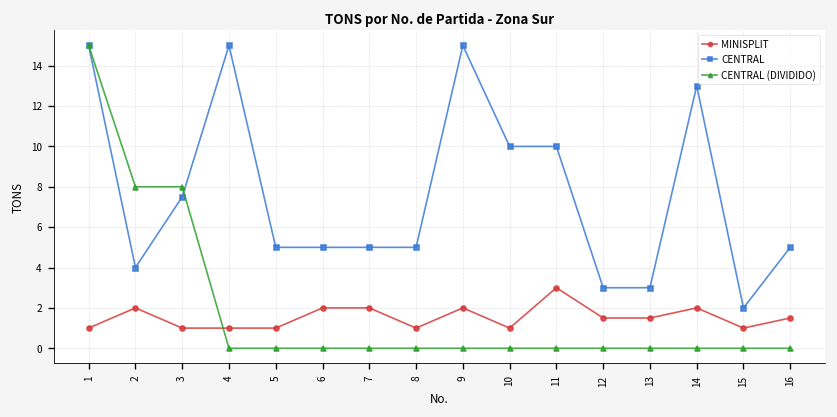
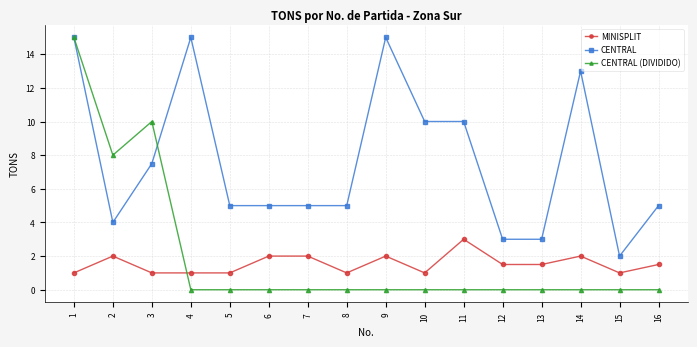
  {
    "MINISPLIT": {
      "1": 1,
      "2": 2,
      "3": 1,
      "4": 1,
      "5": 1,
      "6": 2,
      "7": 2,
      "8": 1,
      "9": 2,
      "10": 1,
      "11": 3,
      "12": 1.5,
      "13": 1.5,
      "14": 2,
      "15": 1,
      "16": 1.5
    },
    "CENTRAL": {
      "2": 4,
      "3": 7.5,
      "4": 15,
      "5": 5,
      "6": 5,
      "7": 5,
      "8": 5,
      "9": 15,
      "10": 10,
      "11": 10,
      "12": 3,
      "13": 3,
      "14": 13,
      "15": 2,
      "16": 5
    },
    "CENTRAL (DIVIDIDO)": {
      "2": 8,
-     "3": 8,
+     "3": 10,
      "4": 0,
      "5": 0,
      "6": 0,
      "7": 0,
      "8": 0,
      "9": 0,
      "10": 0,
      "11": 0,
      "12": 0,
      "13": 0,
      "14": 0,
      "15": 0,
      "16": 0
    }
  }
